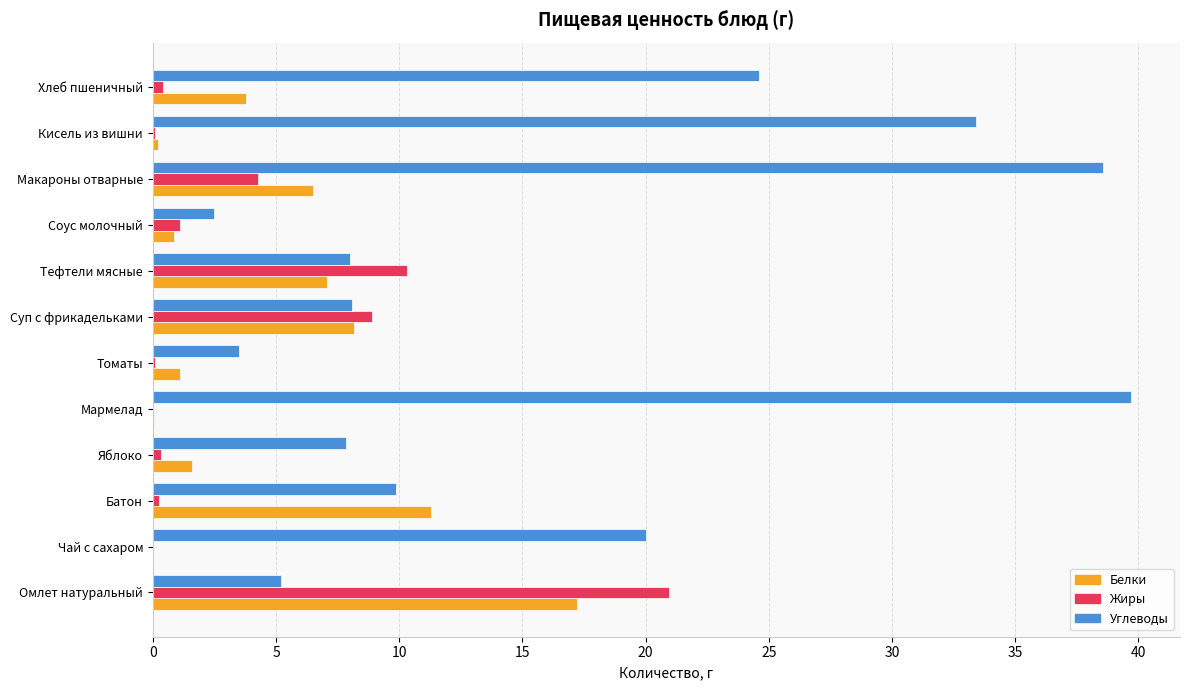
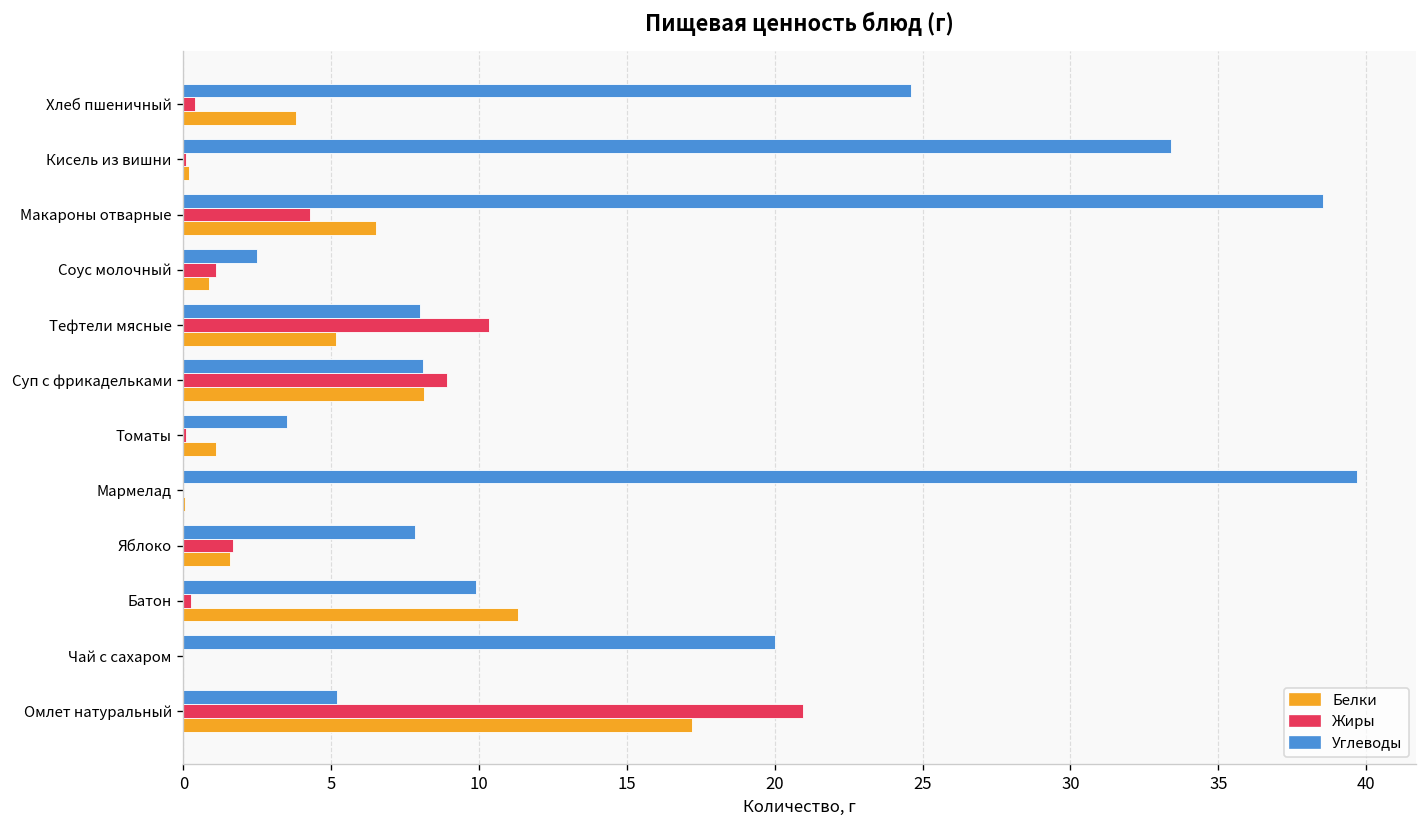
  {
    "Белки": {
      "Хлеб пшеничный": 3.8,
      "Кисель из вишни": 0.2,
      "Макароны отварные": 6.5,
      "Соус молочный": 0.9,
-     "Тефтели мясные": 7.1,
+     "Тефтели мясные": 5.2,
      "Суп с фрикадельками": 8.2,
      "Томаты": 1.1,
      "Яблоко": 1.6,
      "Батон": 11.3,
      "Чай с сахаром": 0.0,
      "Омлет натуральный": 17.2
    },
    "Жиры": {
      "Хлеб пшеничный": 0.4,
      "Макароны отварные": 4.3,
      "Соус молочный": 1.1,
      "Тефтели мясные": 10.3,
      "Суп с фрикадельками": 8.9,
      "Мармелад": 0.0,
-     "Яблоко": 0.3,
+     "Яблоко": 1.7,
      "Батон": 0.3,
      "Чай с сахаром": 0.0,
      "Омлет натуральный": 21.0
    },
    "Углеводы": {
      "Хлеб пшеничный": 24.6,
      "Кисель из вишни": 33.4,
      "Макароны отварные": 38.6,
      "Соус молочный": 2.5,
      "Тефтели мясные": 8.0,
      "Суп с фрикадельками": 8.1,
      "Томаты": 3.5,
      "Мармелад": 39.7,
      "Яблоко": 7.8,
      "Батон": 9.9,
      "Чай с сахаром": 20.0,
      "Омлет натуральный": 5.2
    }
  }
